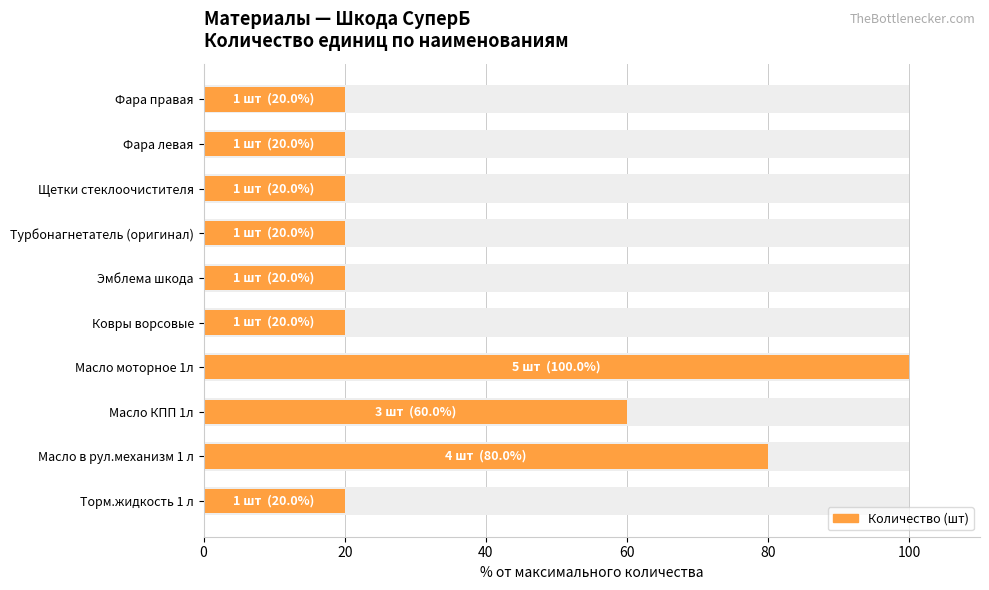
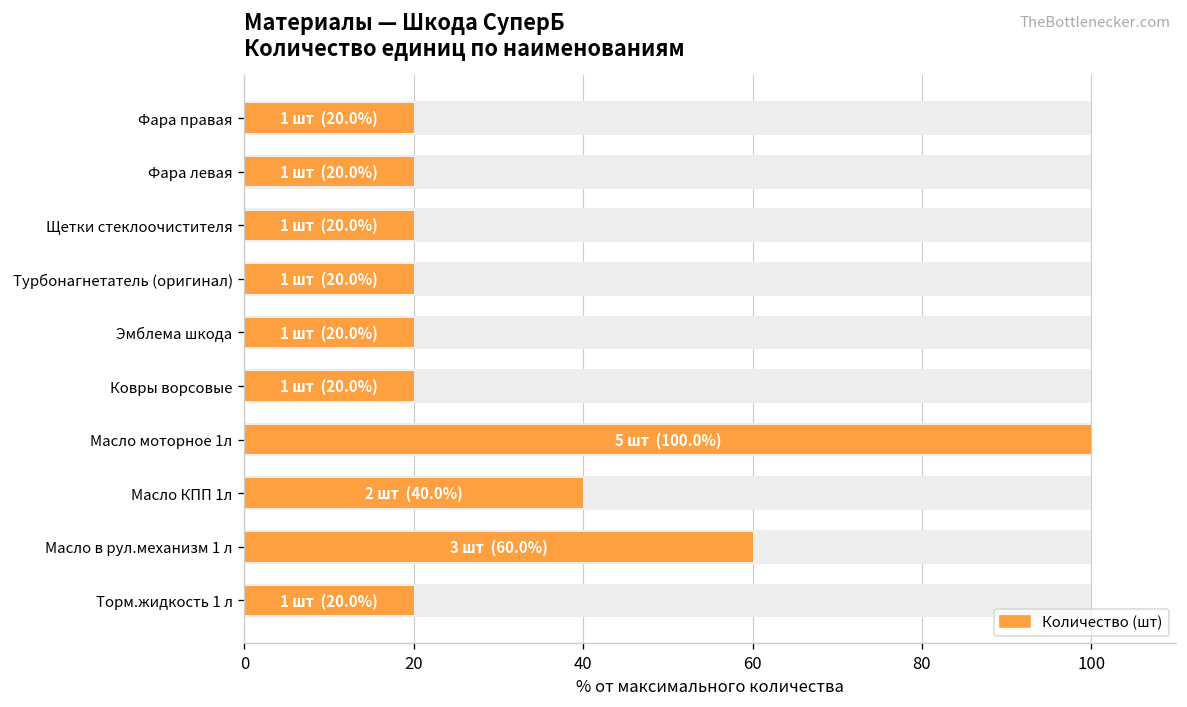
  {
    "Количество (шт)": {
      "Масло моторное 1л": "(100.0%)",
-     "Масло КПП 1л": "3 шт (60.0%)",
-     "Масло в рул.механизм 1 л": "4 шт (80.0%)"
+     "Масло КПП 1л": "2 шт (40.0%)",
+     "Масло в рул.механизм 1 л": "3 шт (60.0%)"
    }
  }
